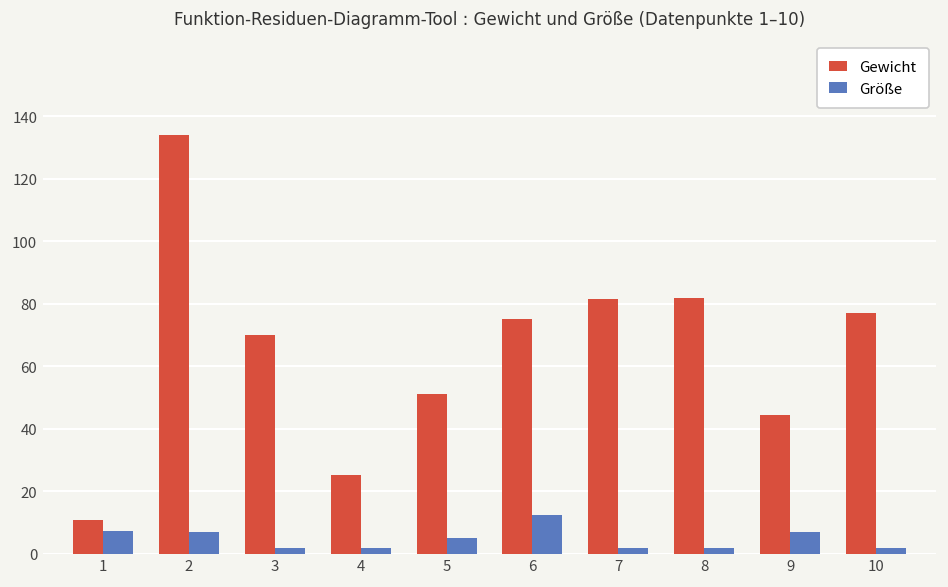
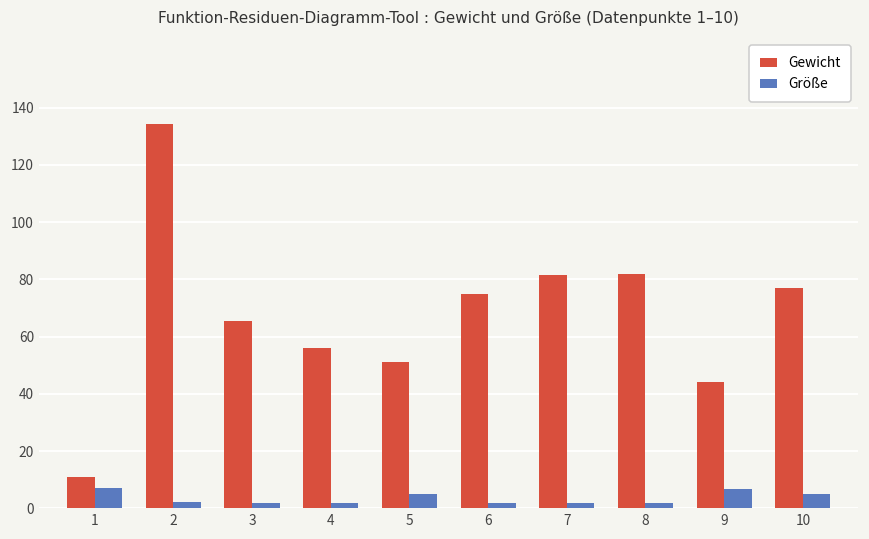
  {
    "Gewicht": {
      "1": 11,
      "2": 134,
-     "3": 70,
-     "4": 25,
+     "3": 65,
+     "4": 56,
      "5": 51,
      "6": 75,
      "7": 82,
      "8": 82,
      "9": 44,
      "10": 77
    },
    "Größe": {
      "1": 7,
-     "2": 7,
+     "2": 2,
      "3": 2,
      "4": 2,
      "5": 5,
-     "6": 12,
+     "6": 2,
      "7": 2,
      "8": 2,
      "9": 7,
-     "10": 2
+     "10": 5
    }
  }
